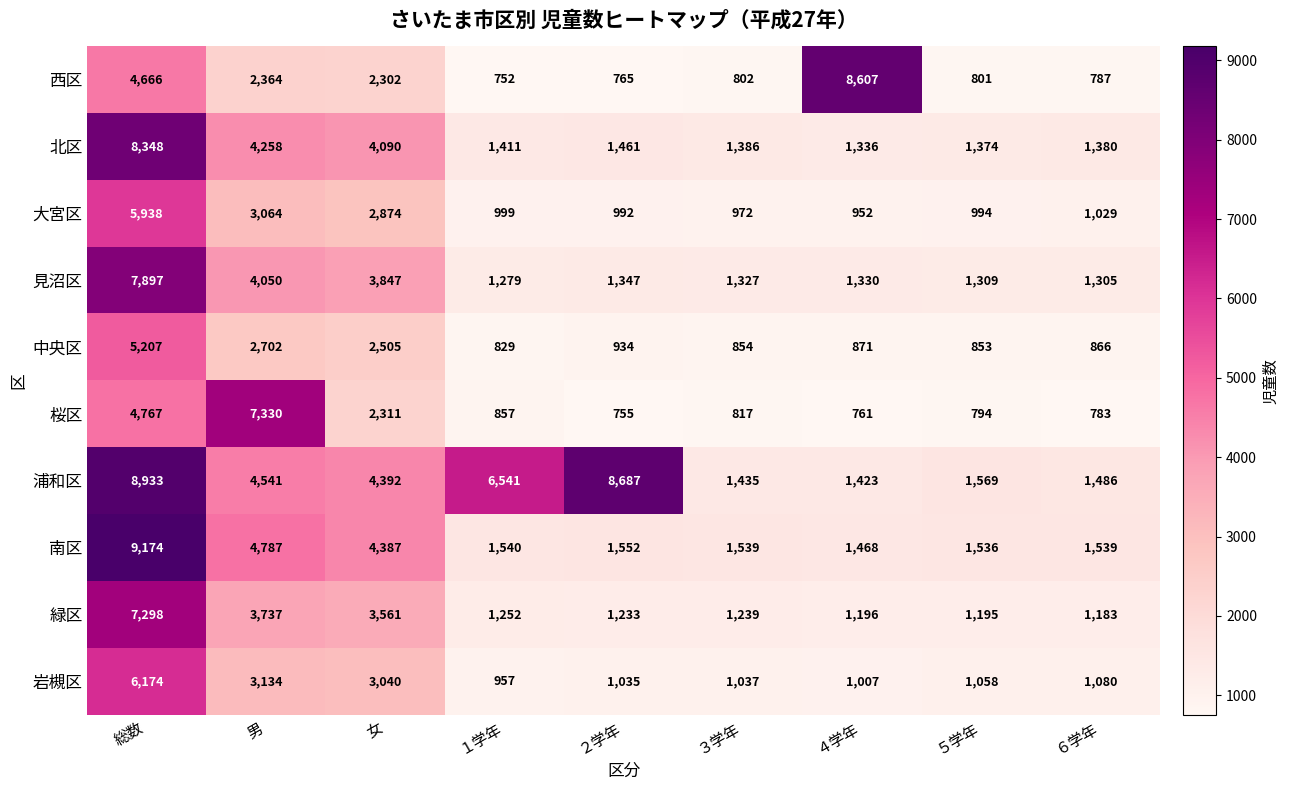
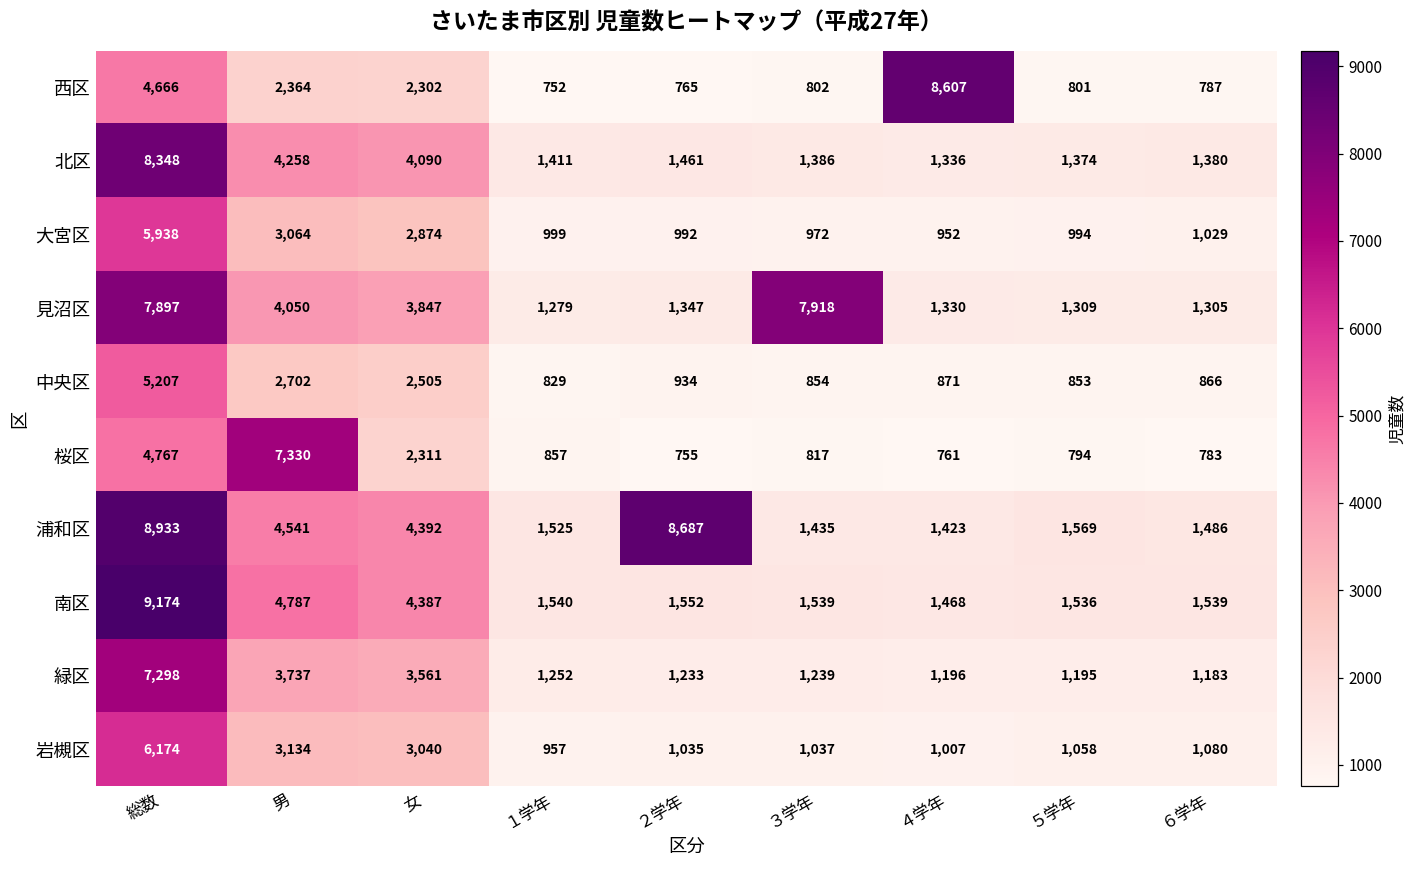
  {
    "西区": {
      "総数": "4,666",
      "男": "2,364",
      "女": "2,302",
      "１学年": "752",
      "２学年": "765",
      "３学年": "802",
      "４学年": "8,607",
      "５学年": "801",
      "６学年": "787"
    },
    "北区": {
      "総数": "8,348",
      "男": "4,258",
      "女": "4,090",
      "１学年": "1,411",
      "２学年": "1,461",
      "３学年": "1,386",
      "４学年": "1,336",
      "５学年": "1,374",
      "６学年": "1,380"
    },
    "大宮区": {
      "総数": "5,938",
      "男": "3,064",
      "女": "2,874",
      "１学年": "999",
      "２学年": "992",
      "３学年": "972",
      "４学年": "952",
      "５学年": "994",
      "６学年": "1,029"
    },
    "見沼区": {
      "総数": "7,897",
      "男": "4,050",
      "女": "3,847",
      "１学年": "1,279",
      "２学年": "1,347",
-     "３学年": "1,327",
+     "３学年": "7,918",
      "４学年": "1,330",
      "５学年": "1,309",
      "６学年": "1,305"
    },
    "中央区": {
      "総数": "5,207",
      "男": "2,702",
      "女": "2,505",
      "１学年": "829",
      "２学年": "934",
      "３学年": "854",
      "４学年": "871",
      "５学年": "853",
      "６学年": "866"
    },
    "桜区": {
      "総数": "4,767",
      "男": "7,330",
      "女": "2,311",
      "１学年": "857",
      "２学年": "755",
      "３学年": "817",
      "４学年": "761",
      "５学年": "794",
      "６学年": "783"
    },
    "浦和区": {
      "総数": "8,933",
      "男": "4,541",
      "女": "4,392",
-     "１学年": "6,541",
+     "１学年": "1,525",
      "２学年": "8,687",
      "３学年": "1,435",
      "４学年": "1,423",
      "５学年": "1,569",
      "６学年": "1,486"
    },
    "南区": {
      "総数": "9,174",
      "男": "4,787",
      "女": "4,387",
      "１学年": "1,540",
      "２学年": "1,552",
      "３学年": "1,539",
      "４学年": "1,468",
      "５学年": "1,536",
      "６学年": "1,539"
    },
    "緑区": {
      "総数": "7,298",
      "男": "3,737",
      "女": "3,561",
      "１学年": "1,252",
      "２学年": "1,233",
      "３学年": "1,239",
      "４学年": "1,196",
      "５学年": "1,195",
      "６学年": "1,183"
    },
    "岩槻区": {
      "総数": "6,174",
      "男": "3,134",
      "女": "3,040",
      "１学年": "957",
      "２学年": "1,035",
      "３学年": "1,037",
      "４学年": "1,007",
      "５学年": "1,058",
      "６学年": "1,080"
    }
  }
